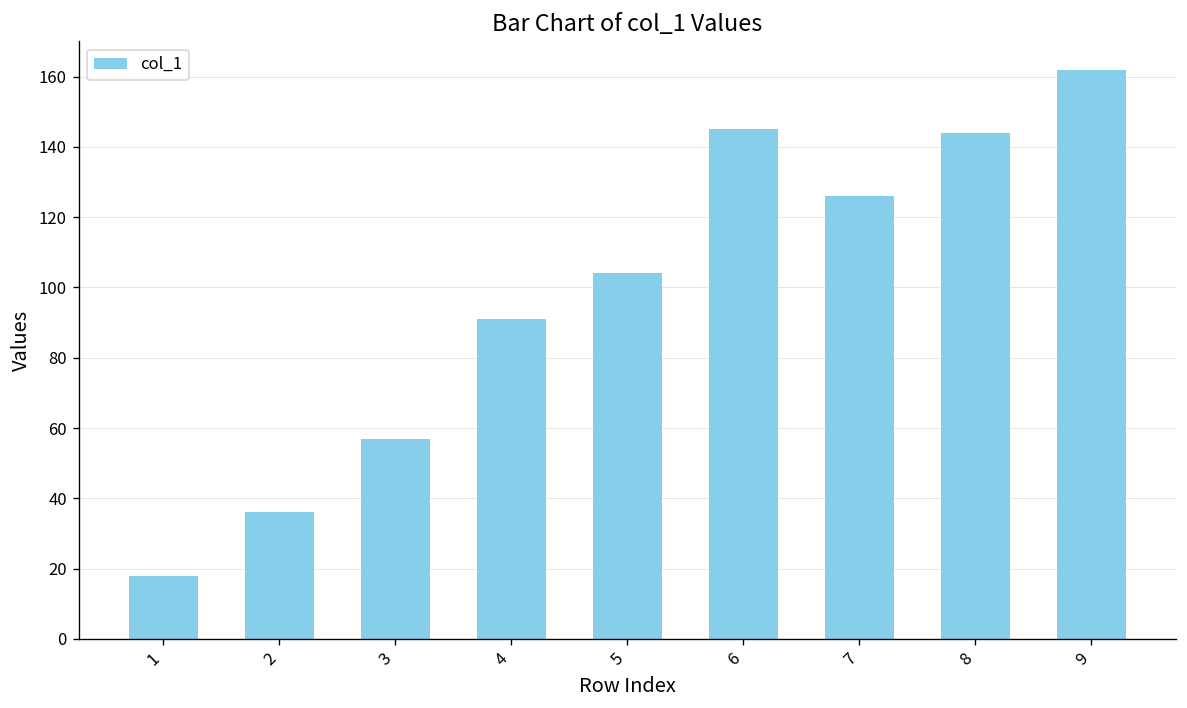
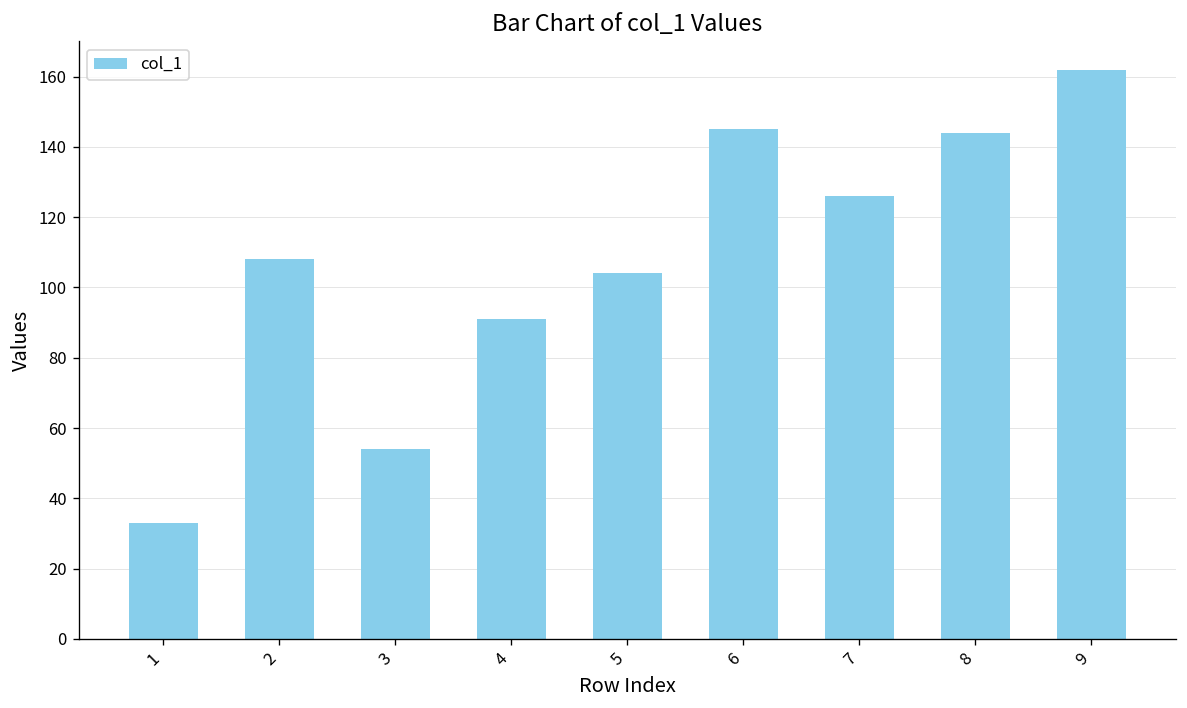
  {
-   "1": 18,
-   "2": 36,
-   "3": 57,
+   "1": 33,
+   "2": 108,
+   "3": 54,
    "4": 91,
    "5": 104,
    "6": 145,
    "7": 126,
    "8": 144,
    "9": 162
  }
